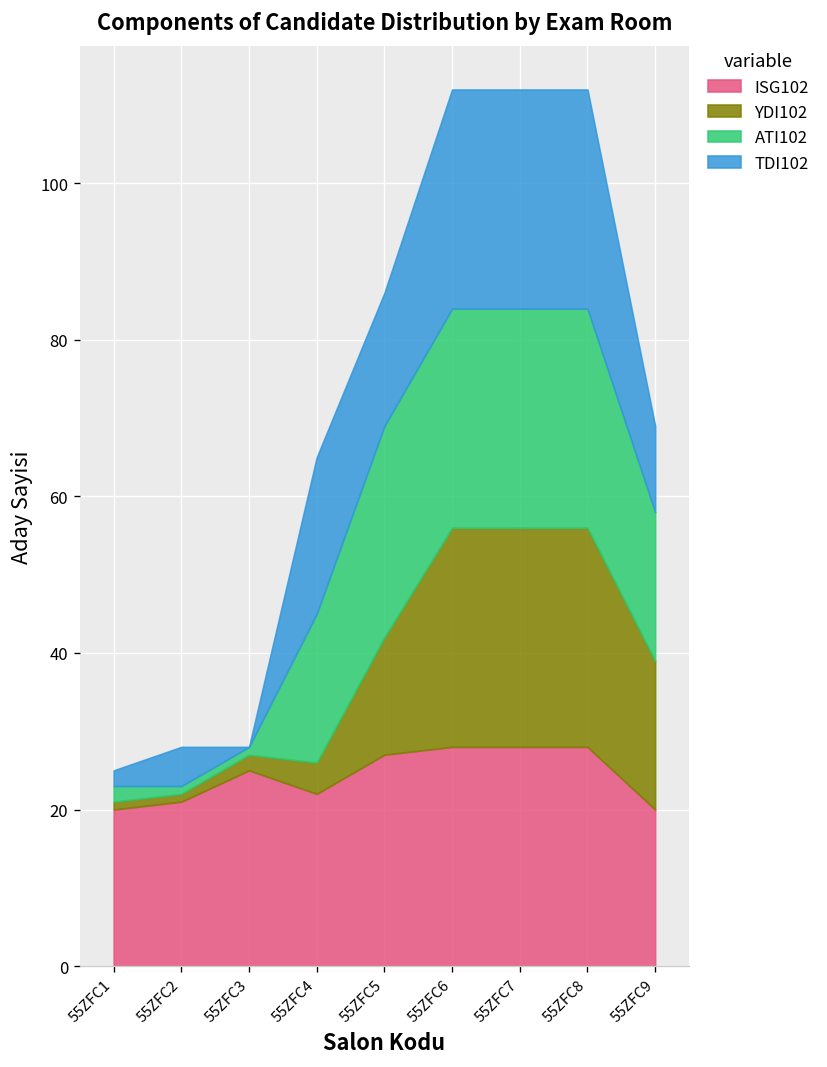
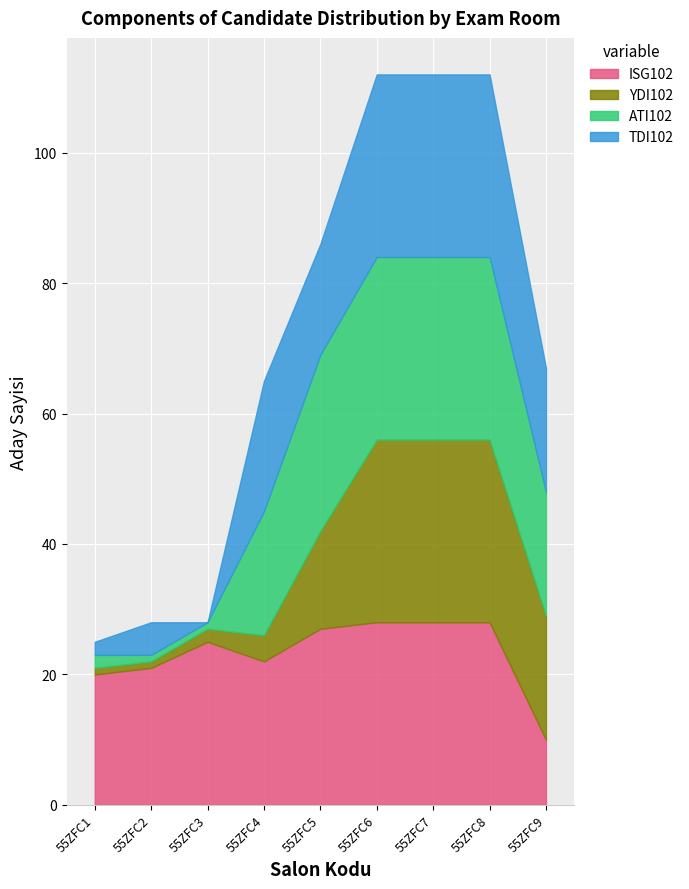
  {
    "ISG102": {
      "55ZFC1": 20,
      "55ZFC2": 21,
      "55ZFC3": 25,
      "55ZFC4": 22,
      "55ZFC5": 27,
      "55ZFC6": 28,
      "55ZFC7": 28,
      "55ZFC8": 28,
-     "55ZFC9": 20
+     "55ZFC9": 10
    },
    "YDI102": {
      "55ZFC1": 1,
      "55ZFC2": 1,
      "55ZFC3": 2,
      "55ZFC4": 4,
      "55ZFC5": 15,
      "55ZFC6": 28,
      "55ZFC7": 28,
      "55ZFC8": 28,
      "55ZFC9": 19
    },
    "ATI102": {
      "55ZFC1": 2,
      "55ZFC2": 1,
      "55ZFC4": 19,
      "55ZFC5": 27,
      "55ZFC6": 28,
      "55ZFC7": 28,
      "55ZFC8": 28,
      "55ZFC9": 19
    },
    "TDI102": {
      "55ZFC1": 2,
      "55ZFC2": 5,
      "55ZFC4": 20,
      "55ZFC5": 17,
      "55ZFC6": 28,
      "55ZFC7": 28,
      "55ZFC8": 28,
-     "55ZFC9": 11
+     "55ZFC9": 19
    }
  }
